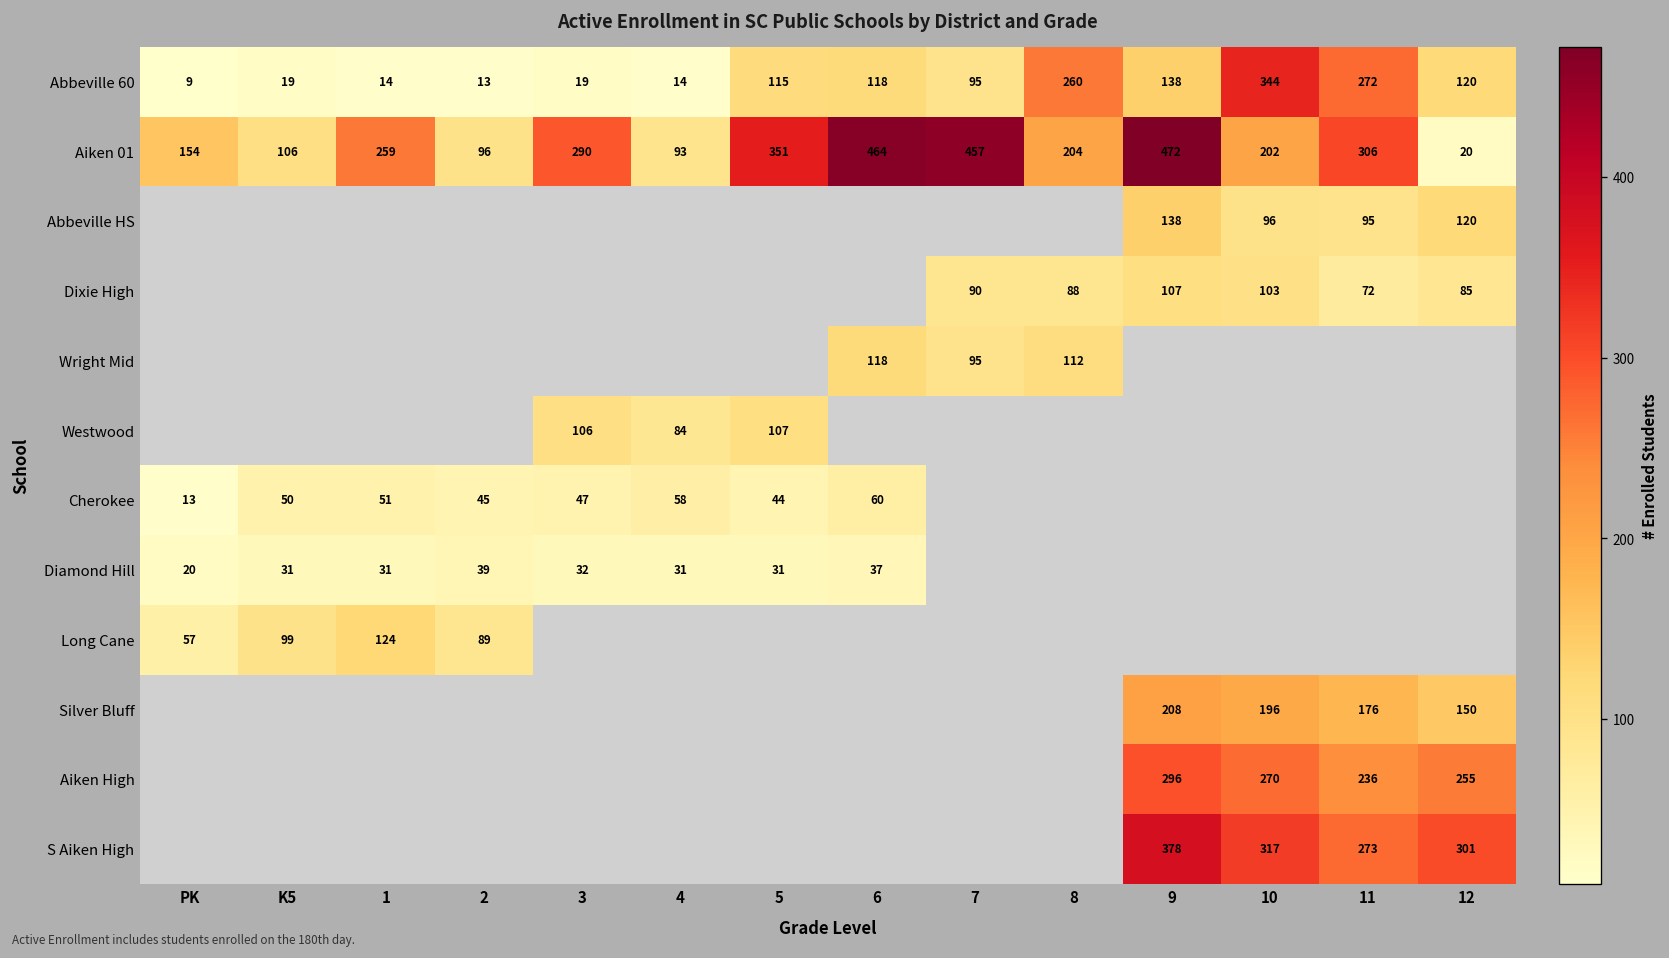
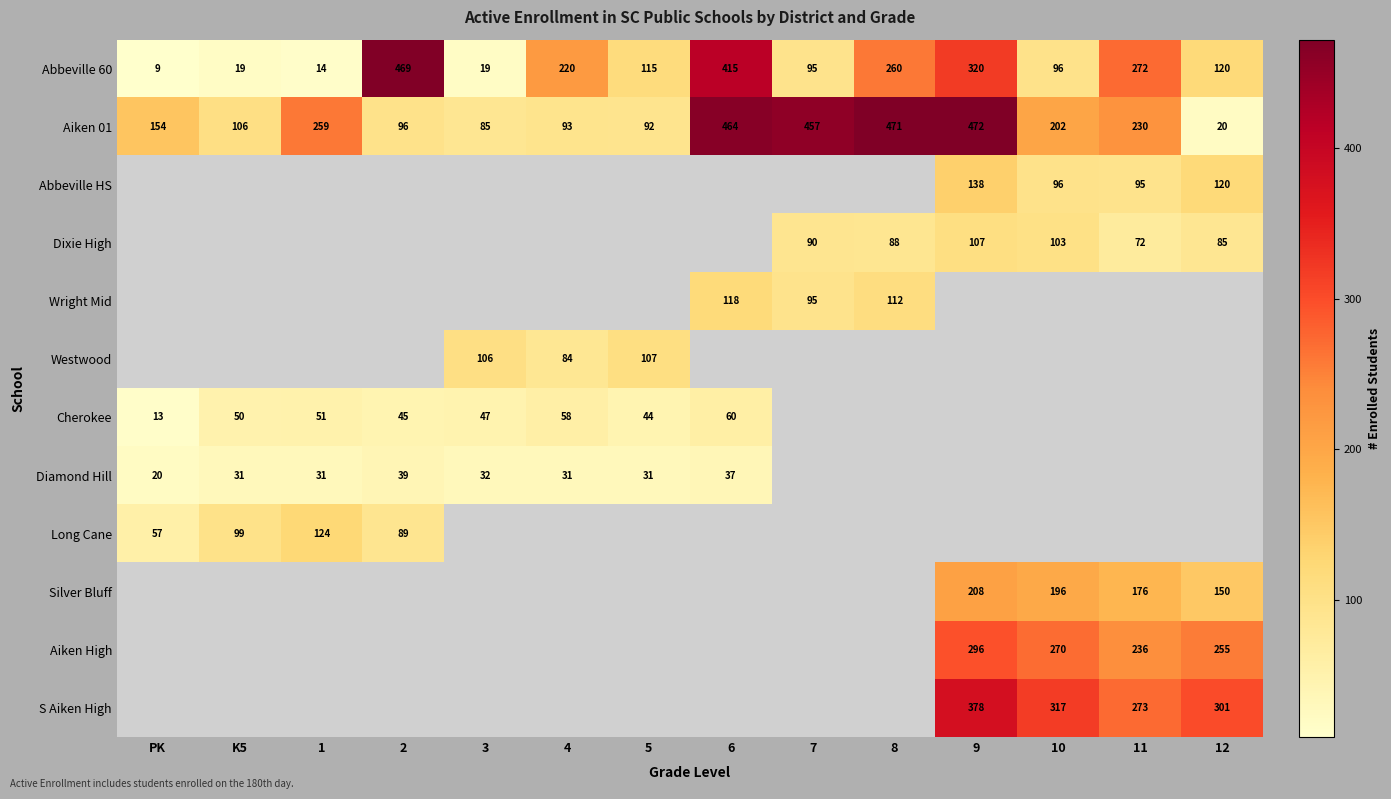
  {
    "Abbeville 60": {
      "PK": 9,
      "K5": 19,
      "1": 14,
-     "2": 13,
+     "2": 469,
      "3": 19,
-     "4": 14,
+     "4": 220,
      "5": 115,
-     "6": 118,
+     "6": 415,
      "7": 95,
      "8": 260,
-     "9": 138,
-     "10": 344,
+     "9": 320,
+     "10": 96,
      "11": 272,
      "12": 120
    },
    "Aiken 01": {
      "PK": 154,
      "K5": 106,
      "1": 259,
      "2": 96,
-     "3": 290,
+     "3": 85,
      "4": 93,
-     "5": 351,
+     "5": 92,
      "6": 464,
      "7": 457,
-     "8": 204,
+     "8": 471,
      "9": 472,
      "10": 202,
-     "11": 306,
+     "11": 230,
      "12": 20
    },
    "Abbeville HS": {
      "9": 138,
      "10": 96,
      "11": 95,
      "12": 120
    },
    "Dixie High": {
      "7": 90,
      "8": 88,
      "9": 107,
      "10": 103,
      "11": 72,
      "12": 85
    },
    "Wright Mid": {
      "6": 118,
      "7": 95,
      "8": 112
    },
    "Westwood": {
      "3": 106,
      "4": 84,
      "5": 107
    },
    "Cherokee": {
      "PK": 13,
      "K5": 50,
      "1": 51,
      "2": 45,
      "3": 47,
      "4": 58,
      "5": 44,
      "6": 60
    },
    "Diamond Hill": {
      "PK": 20,
      "K5": 31,
      "1": 31,
      "2": 39,
      "3": 32,
      "4": 31,
      "5": 31,
      "6": 37
    },
    "Long Cane": {
      "PK": 57,
      "K5": 99,
      "1": 124,
      "2": 89
    },
    "Silver Bluff": {
      "9": 208,
      "10": 196,
      "11": 176,
      "12": 150
    },
    "Aiken High": {
      "9": 296,
      "10": 270,
      "11": 236,
      "12": 255
    },
    "S Aiken High": {
      "9": 378,
      "10": 317,
      "11": 273,
      "12": 301
    }
  }
